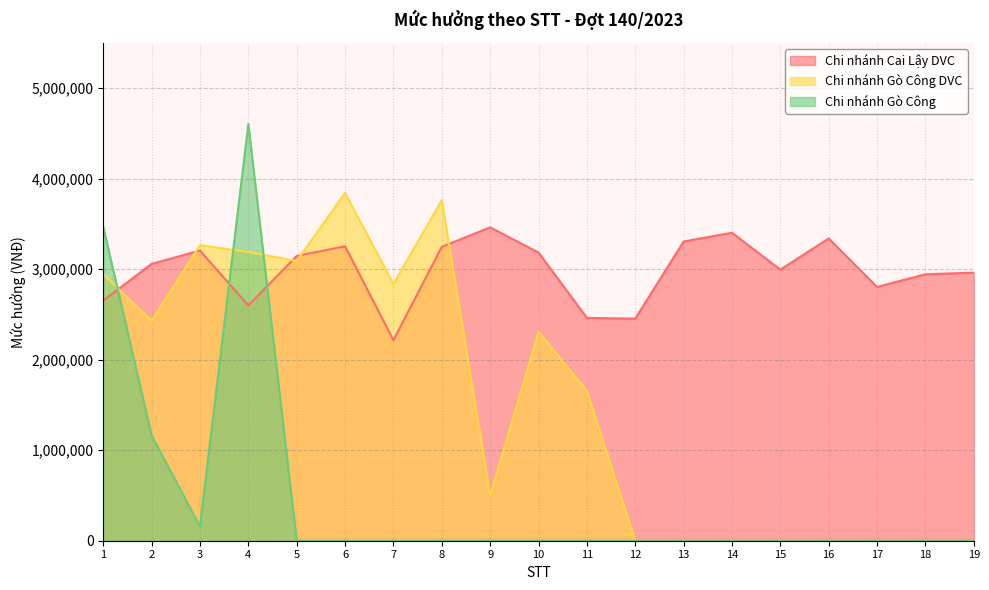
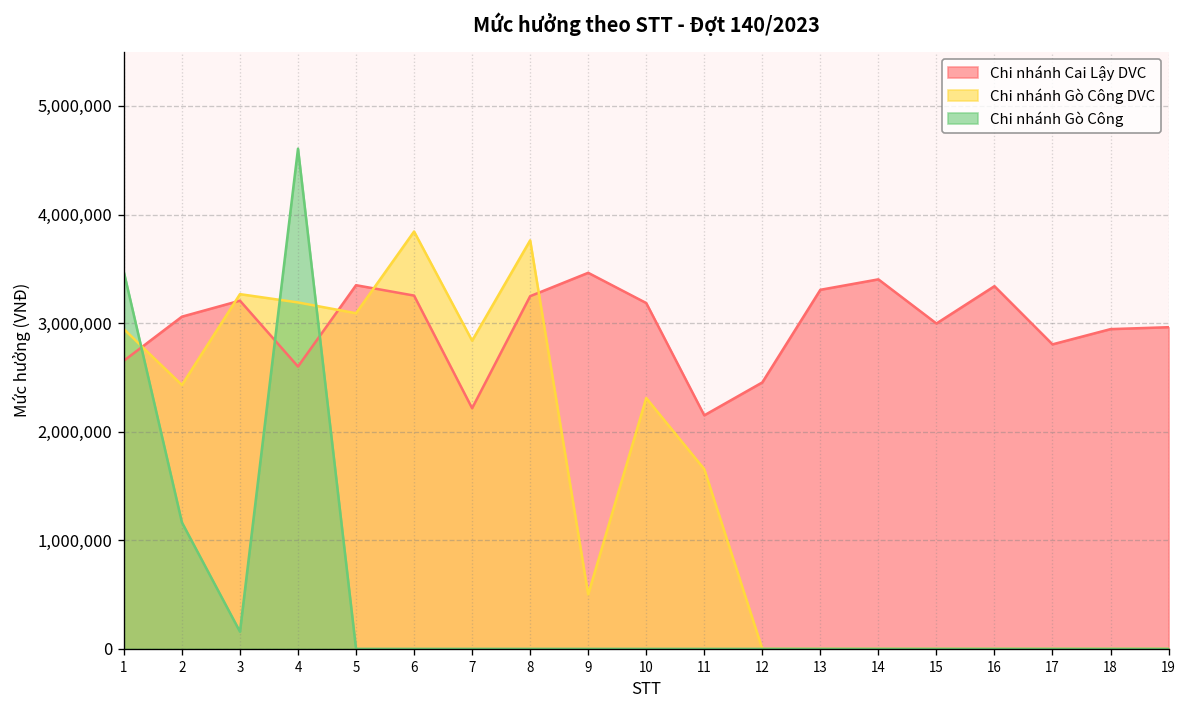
  {
    "Chi nhánh Cai Lậy DVC": {
      "1": "2,700,000",
      "2": "3,100,000",
      "3": "3,200,000",
      "4": "2,600,000",
-     "5": "3,100,000",
+     "5": "3,300,000",
      "6": "3,300,000",
      "7": "2,200,000",
      "8": "3,200,000",
      "9": "3,500,000",
      "10": "3,200,000",
-     "11": "2,500,000",
+     "11": "2,200,000",
      "12": "2,500,000",
      "13": "3,300,000",
      "14": "3,400,000",
      "15": "3,000,000",
      "16": "3,300,000",
      "17": "2,800,000",
      "18": "2,900,000",
      "19": "3,000,000"
    },
    "Chi nhánh Gò Công DVC": {
      "1": "2,900,000",
      "2": "2,400,000",
      "3": "3,300,000",
      "4": "3,200,000",
      "5": "3,100,000",
      "6": "3,800,000",
      "7": "2,800,000",
      "8": "3,800,000",
      "9": "500,000",
      "10": "2,300,000",
      "11": "1,700,000"
    },
    "Chi nhánh Gò Công": {
      "1": "3,500,000",
      "2": "1,200,000",
      "3": "200,000",
      "4": "4,600,000",
      "5": "0",
      "6": "0",
      "7": "0",
      "8": "0",
      "9": "0",
      "10": "0",
      "11": "0"
    }
  }
